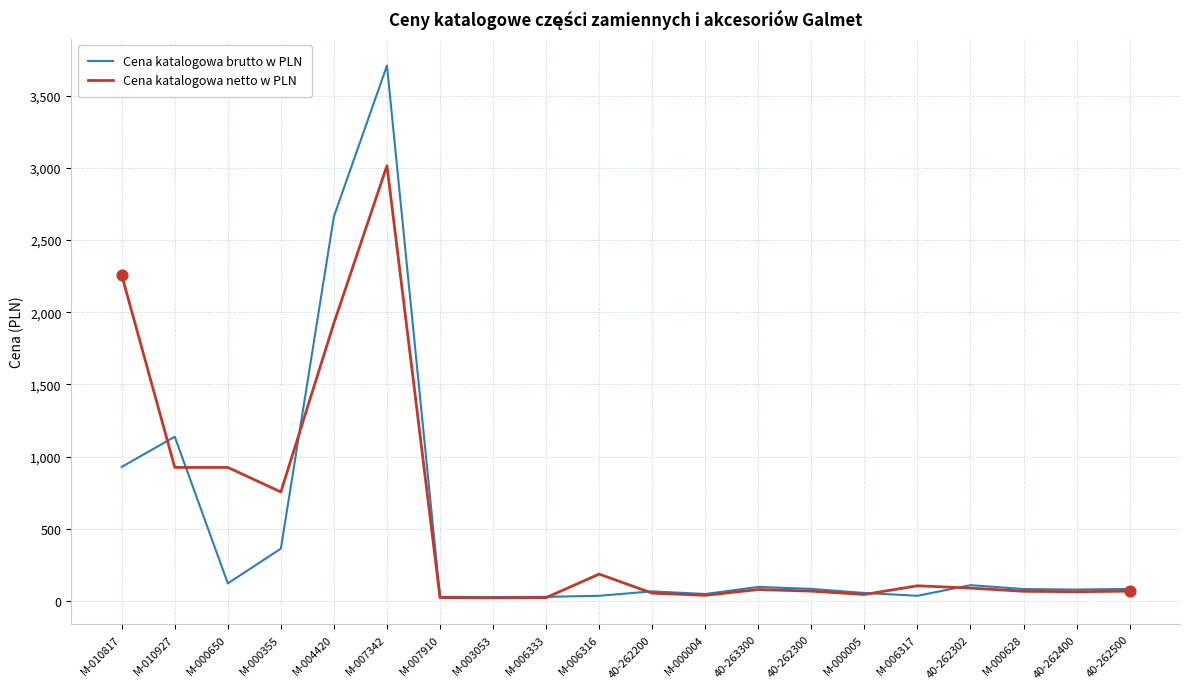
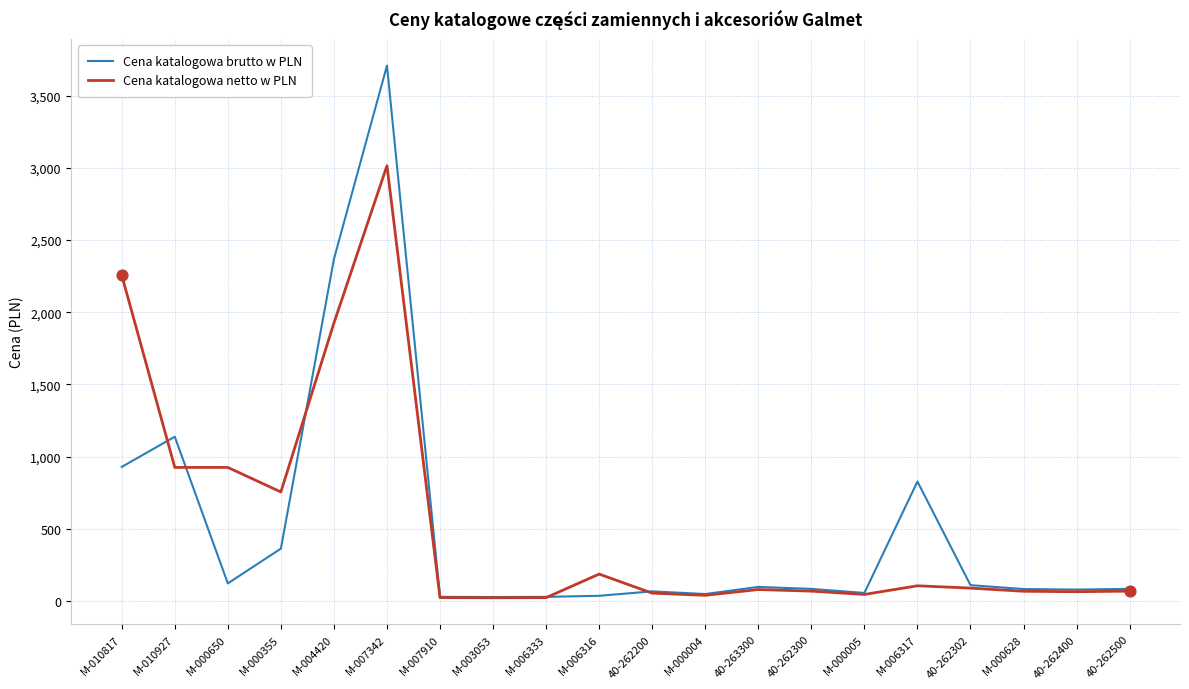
  {
    "Cena katalogowa brutto w PLN": {
      "M-010817": "930",
      "M-010927": "1,140",
      "M-000650": "120",
      "M-000355": "360",
-     "M-004420": "2,660",
+     "M-004420": "2,370",
      "M-007342": "3,710",
      "M-006316": "40",
      "40-263300": "100",
-     "M-006317": "40",
+     "M-006317": "830",
      "40-262302": "110"
    }
  }
